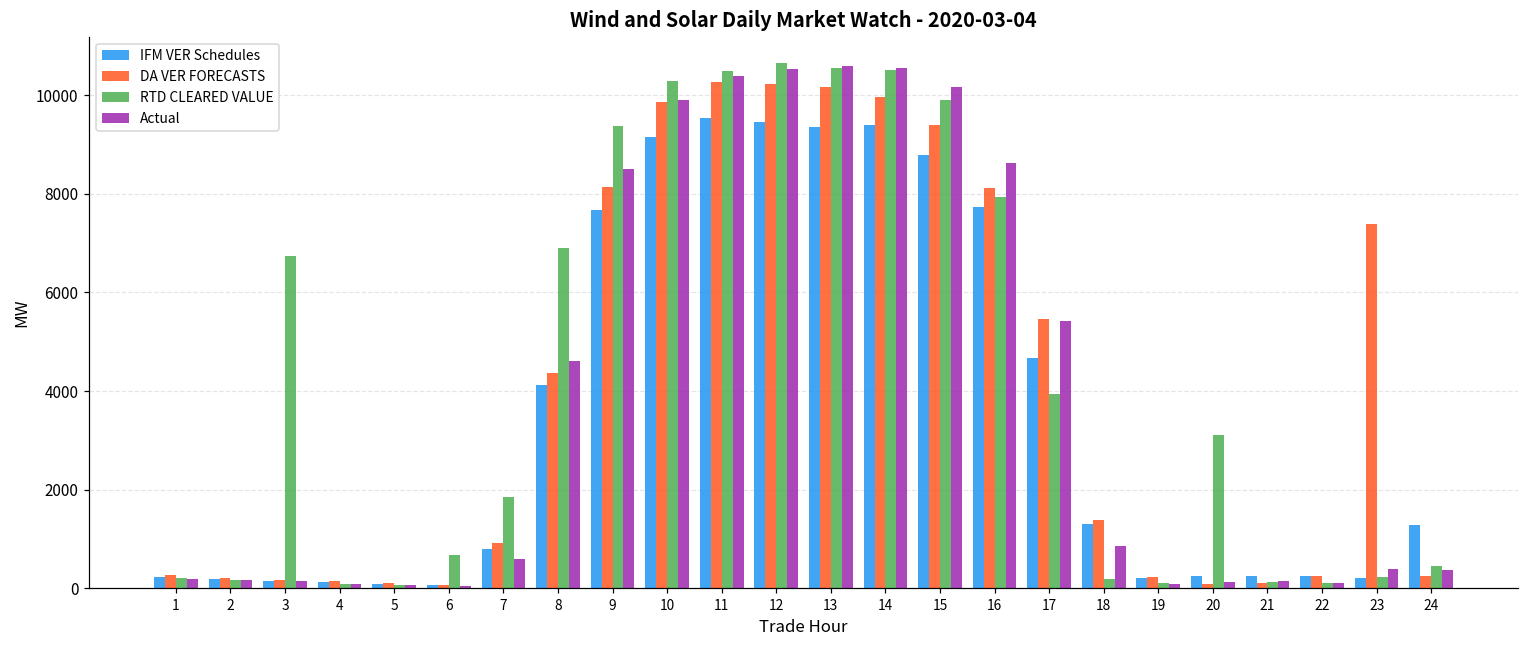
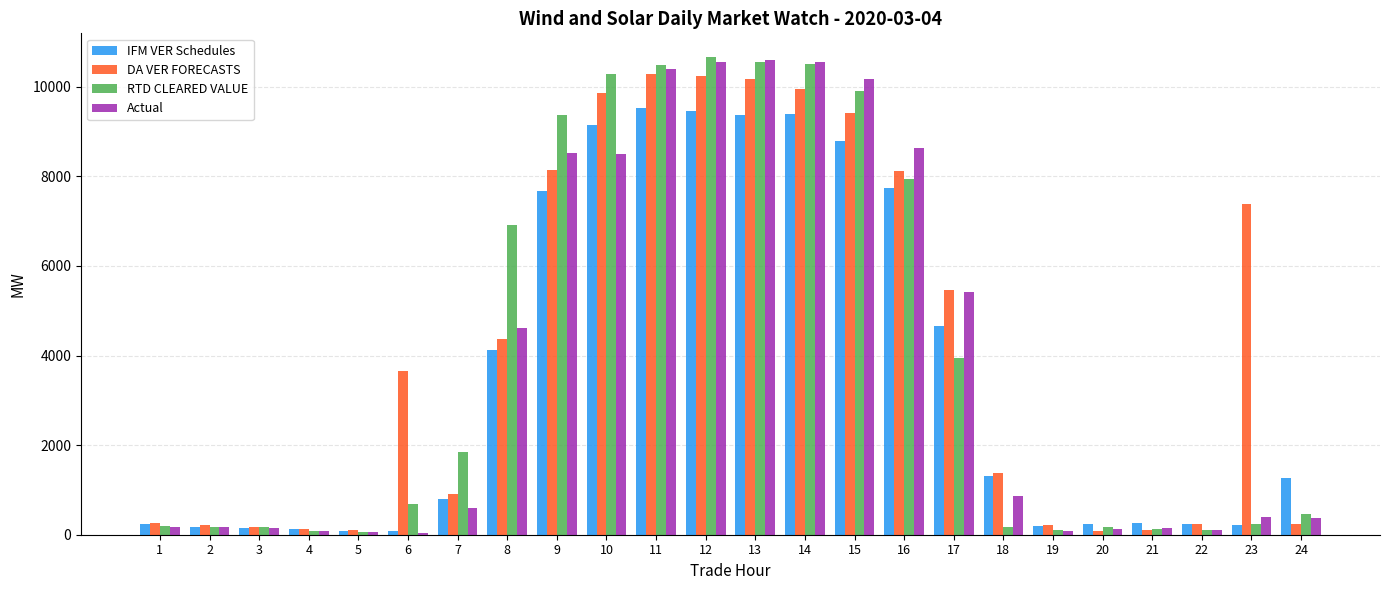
  {
    "IFM VER Schedules": {
      "1": 200,
      "2": 200,
      "3": 100,
      "4": 100,
      "5": 100,
      "6": 100,
      "7": 800,
      "8": 4100,
      "9": 7700,
      "10": 9200,
      "11": 9500,
      "12": 9500,
      "13": 9400,
      "14": 9400,
      "15": 8800,
      "16": 7700,
      "17": 4700,
      "18": 1300,
      "19": 200,
      "20": 200,
      "21": 300,
      "22": 200,
      "23": 200,
      "24": 1300
    },
    "DA VER FORECASTS": {
      "1": 300,
      "2": 200,
      "3": 200,
      "4": 100,
      "5": 100,
-     "6": 100,
+     "6": 3600,
      "7": 900,
      "8": 4400,
      "9": 8100,
      "10": 9900,
      "11": 10300,
      "12": 10200,
      "13": 10200,
      "14": 10000,
      "15": 9400,
      "16": 8100,
      "17": 5500,
      "18": 1400,
      "19": 200,
      "20": 100,
      "21": 100,
      "22": 200,
      "23": 7400,
      "24": 200
    },
    "RTD CLEARED VALUE": {
      "1": 200,
      "2": 200,
-     "3": 6700,
+     "3": 200,
      "4": 100,
      "5": 100,
      "6": 700,
      "7": 1800,
      "8": 6900,
      "9": 9400,
      "10": 10300,
      "11": 10500,
      "12": 10700,
      "13": 10500,
      "14": 10500,
      "15": 9900,
      "16": 7900,
      "17": 3900,
      "18": 200,
      "19": 100,
-     "20": 3100,
+     "20": 200,
      "21": 100,
      "22": 100,
      "23": 200,
      "24": 500
    },
    "Actual": {
      "1": 200,
      "2": 200,
      "3": 100,
      "4": 100,
      "5": 100,
      "7": 600,
      "8": 4600,
      "9": 8500,
-     "10": 9900,
+     "10": 8500,
      "11": 10400,
      "12": 10500,
      "13": 10600,
      "14": 10600,
      "15": 10200,
      "16": 8600,
      "17": 5400,
      "18": 900,
      "19": 100,
      "20": 100,
      "21": 100,
      "22": 100,
      "23": 400,
      "24": 400
    }
  }
